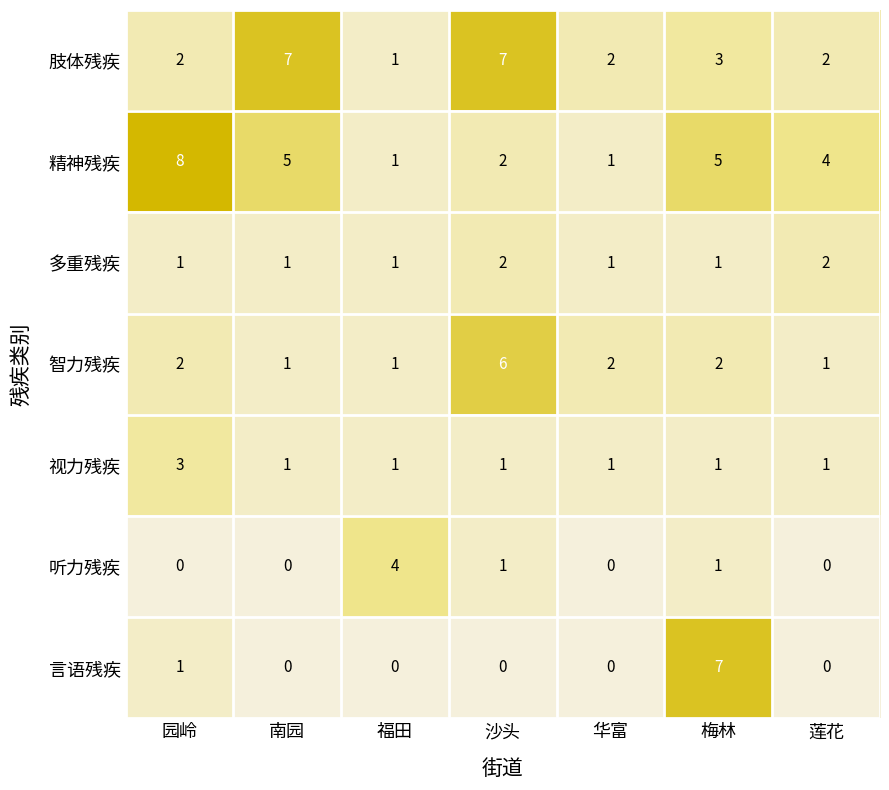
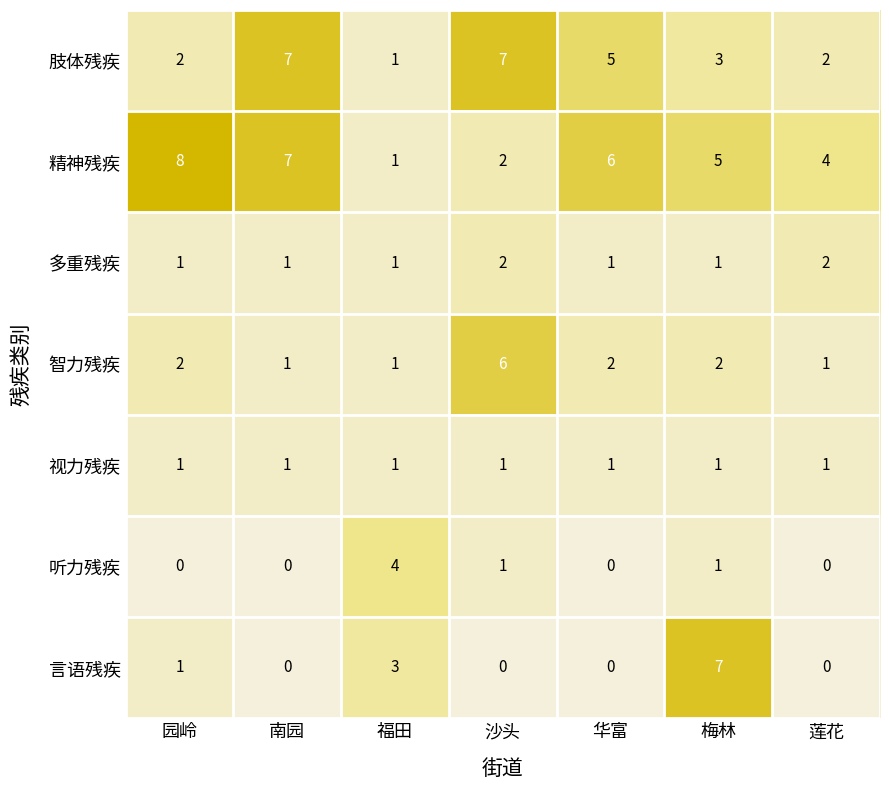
  {
    "肢体残疾": {
      "园岭": 2,
      "南园": 7,
      "福田": 1,
      "沙头": 7,
-     "华富": 2,
+     "华富": 5,
      "梅林": 3,
      "莲花": 2
    },
    "精神残疾": {
      "园岭": 8,
-     "南园": 5,
+     "南园": 7,
      "福田": 1,
      "沙头": 2,
-     "华富": 1,
+     "华富": 6,
      "梅林": 5,
      "莲花": 4
    },
    "多重残疾": {
      "园岭": 1,
      "南园": 1,
      "福田": 1,
      "沙头": 2,
      "华富": 1,
      "梅林": 1,
      "莲花": 2
    },
    "智力残疾": {
      "园岭": 2,
      "南园": 1,
      "福田": 1,
      "沙头": 6,
      "华富": 2,
      "梅林": 2,
      "莲花": 1
    },
    "视力残疾": {
-     "园岭": 3,
+     "园岭": 1,
      "南园": 1,
      "福田": 1,
      "沙头": 1,
      "华富": 1,
      "梅林": 1,
      "莲花": 1
    },
    "听力残疾": {
      "园岭": 0,
      "南园": 0,
      "福田": 4,
      "沙头": 1,
      "华富": 0,
      "梅林": 1,
      "莲花": 0
    },
    "言语残疾": {
      "园岭": 1,
      "南园": 0,
-     "福田": 0,
+     "福田": 3,
      "沙头": 0,
      "华富": 0,
      "梅林": 7,
      "莲花": 0
    }
  }
